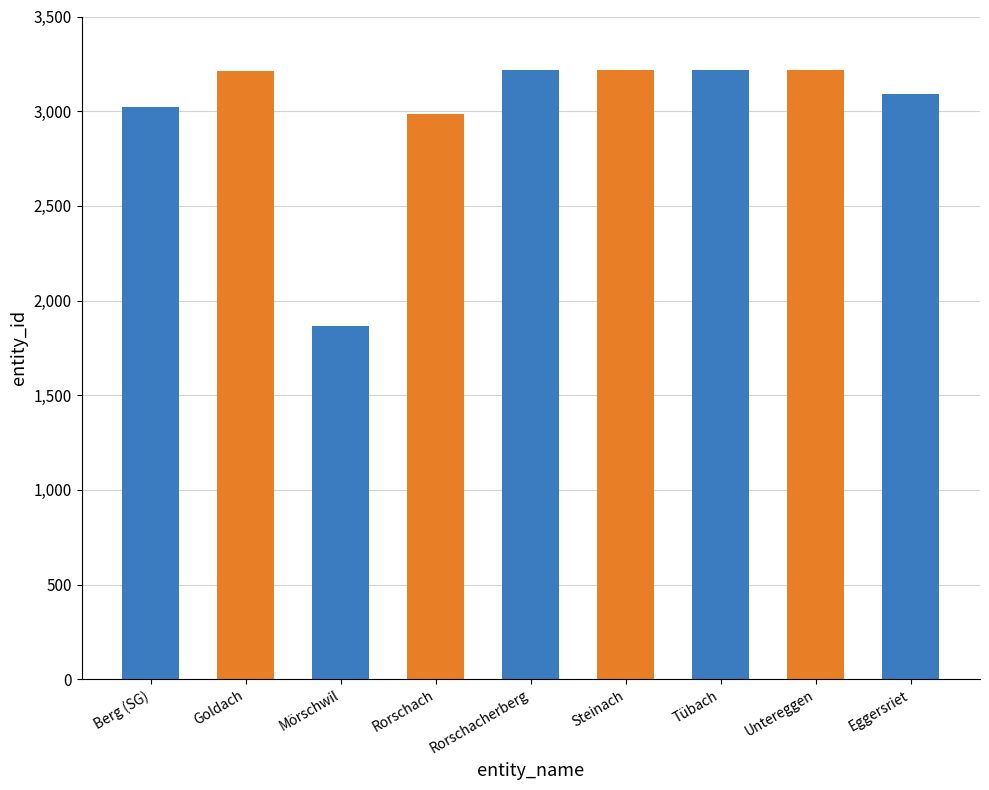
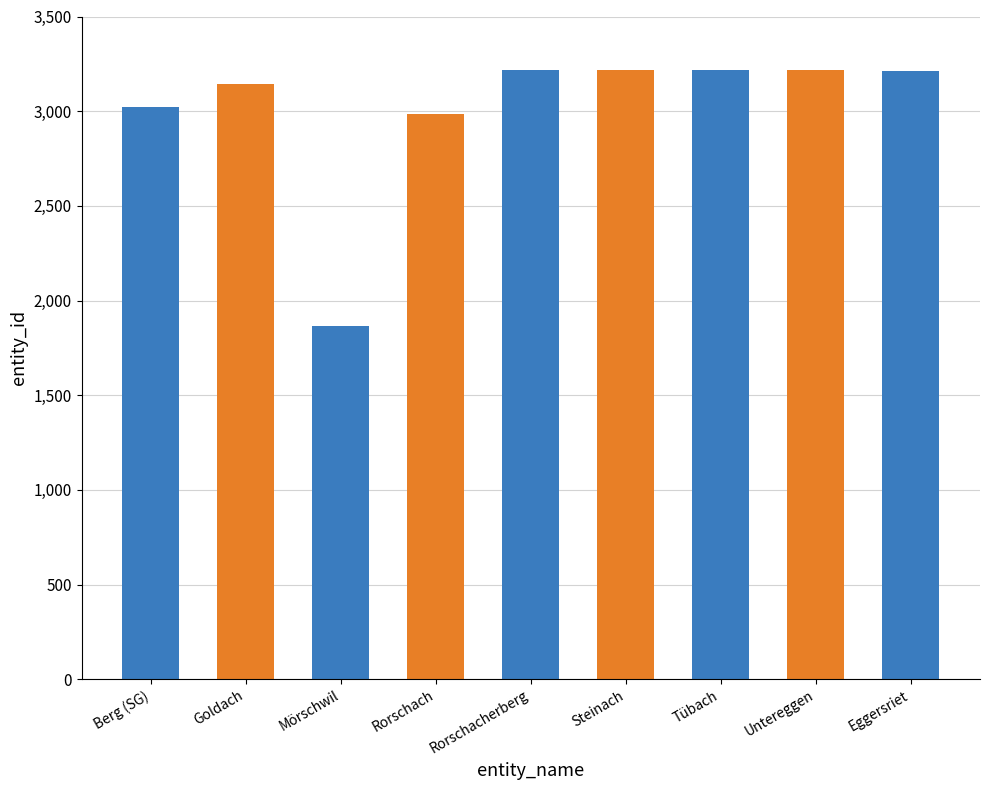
  {
    "Berg (SG)": "3,020",
-   "Goldach": "3,210",
+   "Goldach": "3,140",
    "Mörschwil": "1,870",
    "Rorschach": "2,990",
    "Rorschacherberg": "3,220",
    "Steinach": "3,220",
    "Tübach": "3,220",
    "Untereggen": "3,220",
-   "Eggersriet": "3,090"
+   "Eggersriet": "3,210"
  }
